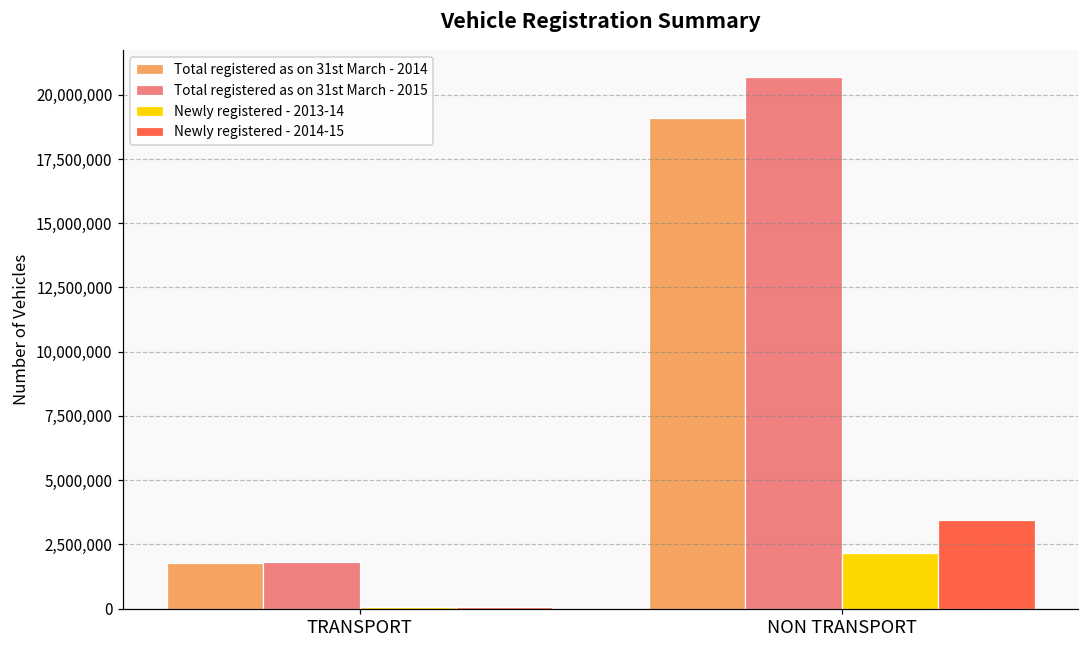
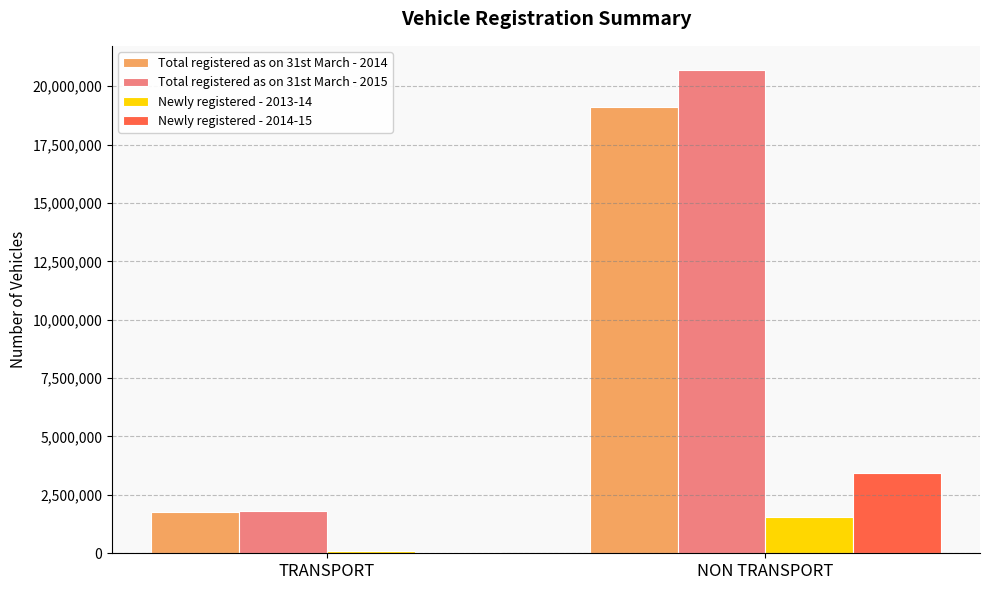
  {
    "Newly registered - 2013-14": {
-     "NON TRANSPORT": "2,200,000"
+     "NON TRANSPORT": "1,600,000"
    },
    "Newly registered - 2014-15": {
      "NON TRANSPORT": "3,400,000"
    }
  }
